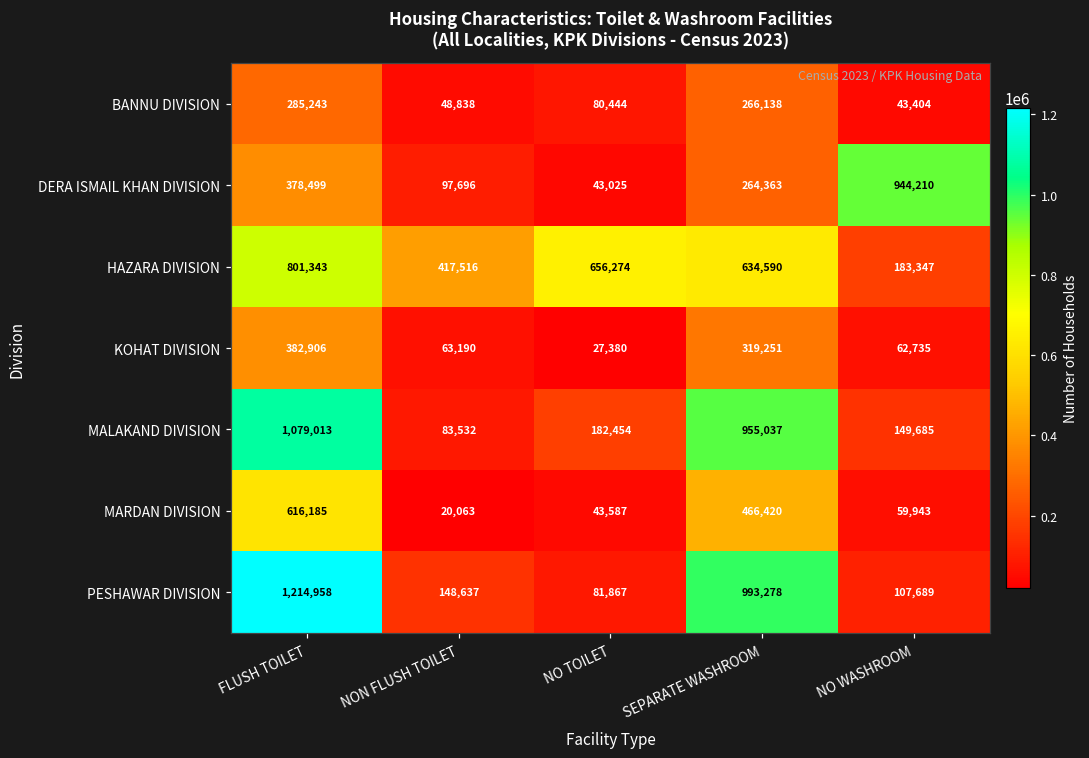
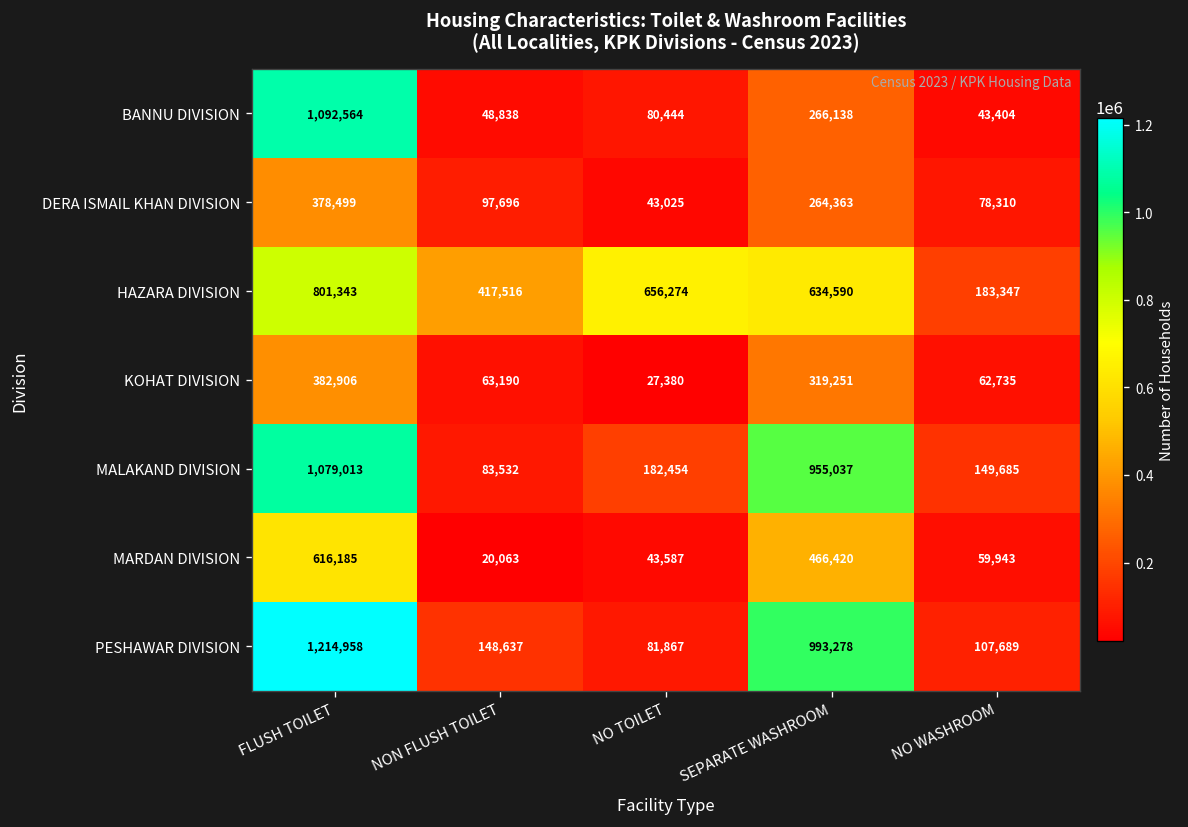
  {
    "BANNU DIVISION": {
-     "FLUSH TOILET": "285,243",
+     "FLUSH TOILET": "1,092,564",
      "NON FLUSH TOILET": "48,838",
      "NO TOILET": "80,444",
      "SEPARATE WASHROOM": "266,138"
    },
    "DERA ISMAIL KHAN DIVISION": {
      "FLUSH TOILET": "378,499",
      "NON FLUSH TOILET": "97,696",
      "NO TOILET": "43,025",
      "SEPARATE WASHROOM": "264,363",
-     "NO WASHROOM": "944,210"
+     "NO WASHROOM": "78,310"
    },
    "HAZARA DIVISION": {
      "FLUSH TOILET": "801,343",
      "NON FLUSH TOILET": "417,516",
      "NO TOILET": "656,274",
      "SEPARATE WASHROOM": "634,590",
      "NO WASHROOM": "183,347"
    },
    "KOHAT DIVISION": {
      "FLUSH TOILET": "382,906",
      "NON FLUSH TOILET": "63,190",
      "NO TOILET": "27,380",
      "SEPARATE WASHROOM": "319,251",
      "NO WASHROOM": "62,735"
    },
    "MALAKAND DIVISION": {
      "FLUSH TOILET": "1,079,013",
      "NON FLUSH TOILET": "83,532",
      "NO TOILET": "182,454",
      "SEPARATE WASHROOM": "955,037",
      "NO WASHROOM": "149,685"
    },
    "MARDAN DIVISION": {
      "FLUSH TOILET": "616,185",
      "NON FLUSH TOILET": "20,063",
      "NO TOILET": "43,587",
      "SEPARATE WASHROOM": "466,420",
      "NO WASHROOM": "59,943"
    },
    "PESHAWAR DIVISION": {
      "FLUSH TOILET": "1,214,958",
      "NON FLUSH TOILET": "148,637",
      "NO TOILET": "81,867",
      "SEPARATE WASHROOM": "993,278",
      "NO WASHROOM": "107,689"
    }
  }
